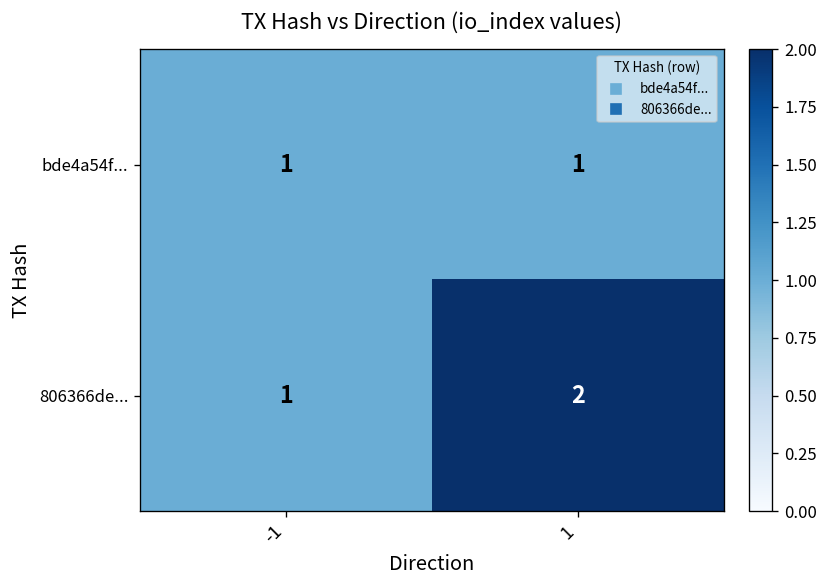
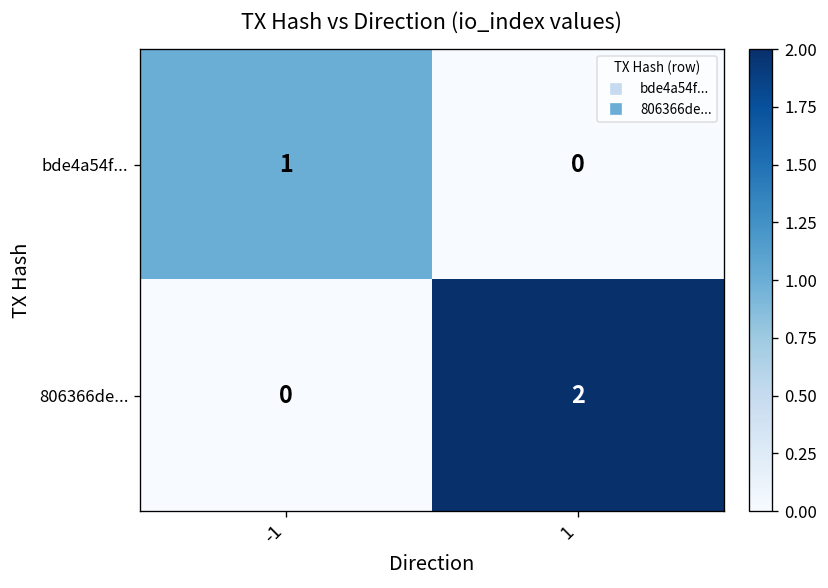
  {
    "bde4a54f...": {
      "-1": 1,
-     "1": 1
+     "1": 0
    },
    "806366de...": {
-     "-1": 1,
+     "-1": 0,
      "1": 2
    }
  }
